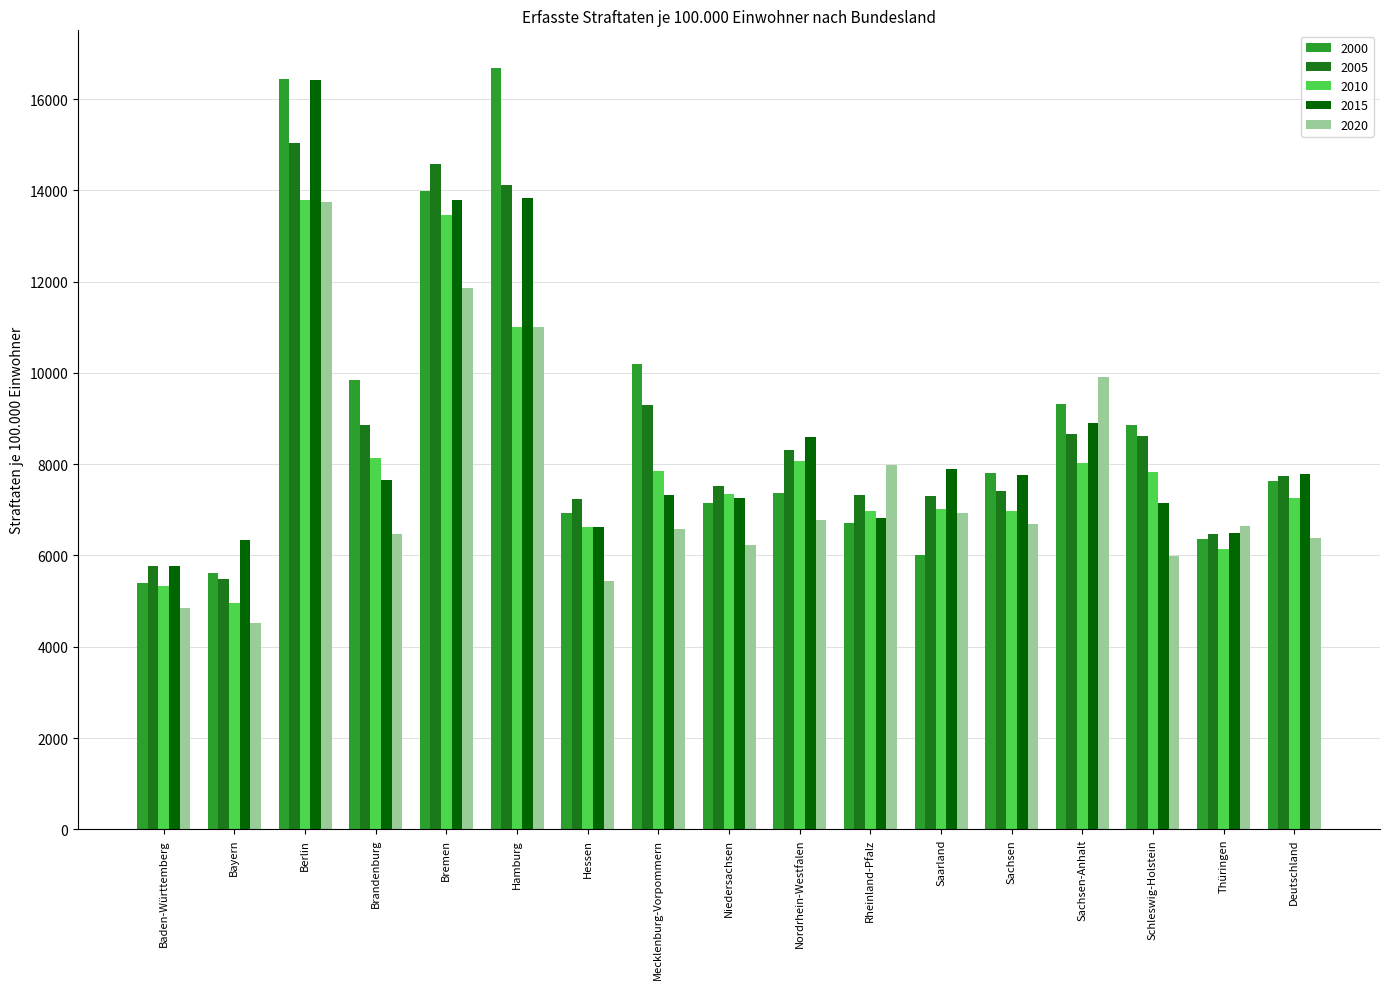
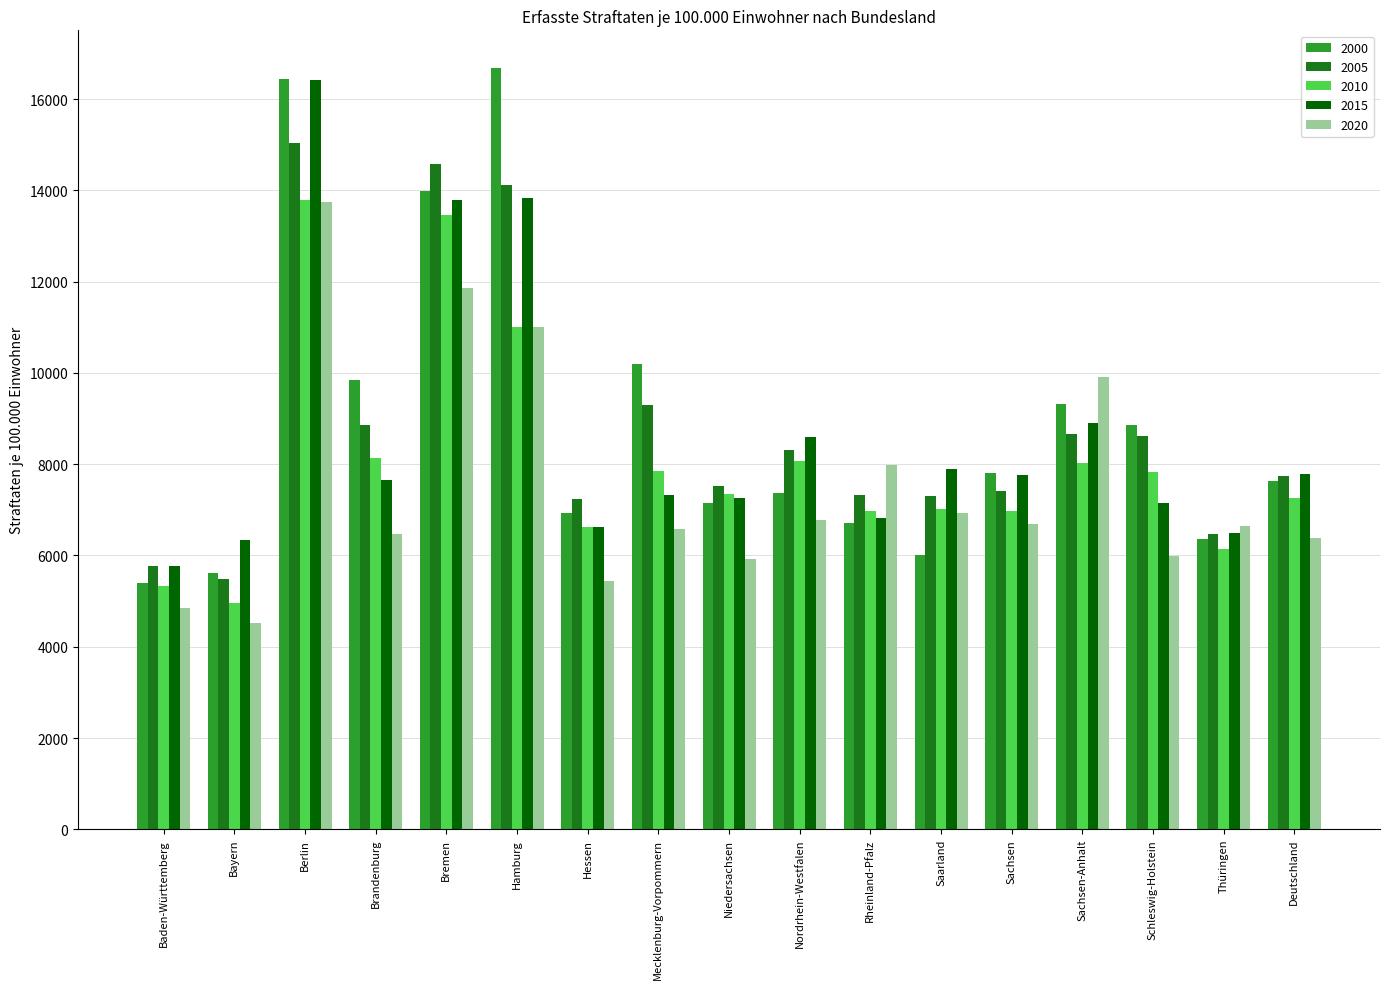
  {
    "2010": {
      "Baden-Württemberg": 5300,
      "Bayern": 5000,
      "Berlin": 13800,
      "Brandenburg": 8100,
      "Bremen": 13500,
      "Hamburg": 11000,
      "Hessen": 6600,
      "Mecklenburg-Vorpommern": 7800,
      "Niedersachsen": 7300,
      "Nordrhein-Westfalen": 8100,
      "Rheinland-Pfalz": 7000,
      "Saarland": 7000,
      "Sachsen": 7000,
      "Sachsen-Anhalt": 8000,
      "Schleswig-Holstein": 7800,
      "Thüringen": 6100,
      "Deutschland": 7300
    },
    "2020": {
      "Baden-Württemberg": 4900,
      "Bayern": 4500,
      "Berlin": 13700,
      "Brandenburg": 6500,
      "Bremen": 11900,
      "Hamburg": 11000,
      "Hessen": 5400,
      "Mecklenburg-Vorpommern": 6600,
-     "Niedersachsen": 6200,
+     "Niedersachsen": 5900,
      "Nordrhein-Westfalen": 6800,
      "Rheinland-Pfalz": 8000,
      "Saarland": 6900,
      "Sachsen": 6700,
      "Sachsen-Anhalt": 9900,
      "Schleswig-Holstein": 6000,
      "Thüringen": 6700,
      "Deutschland": 6400
    }
  }
